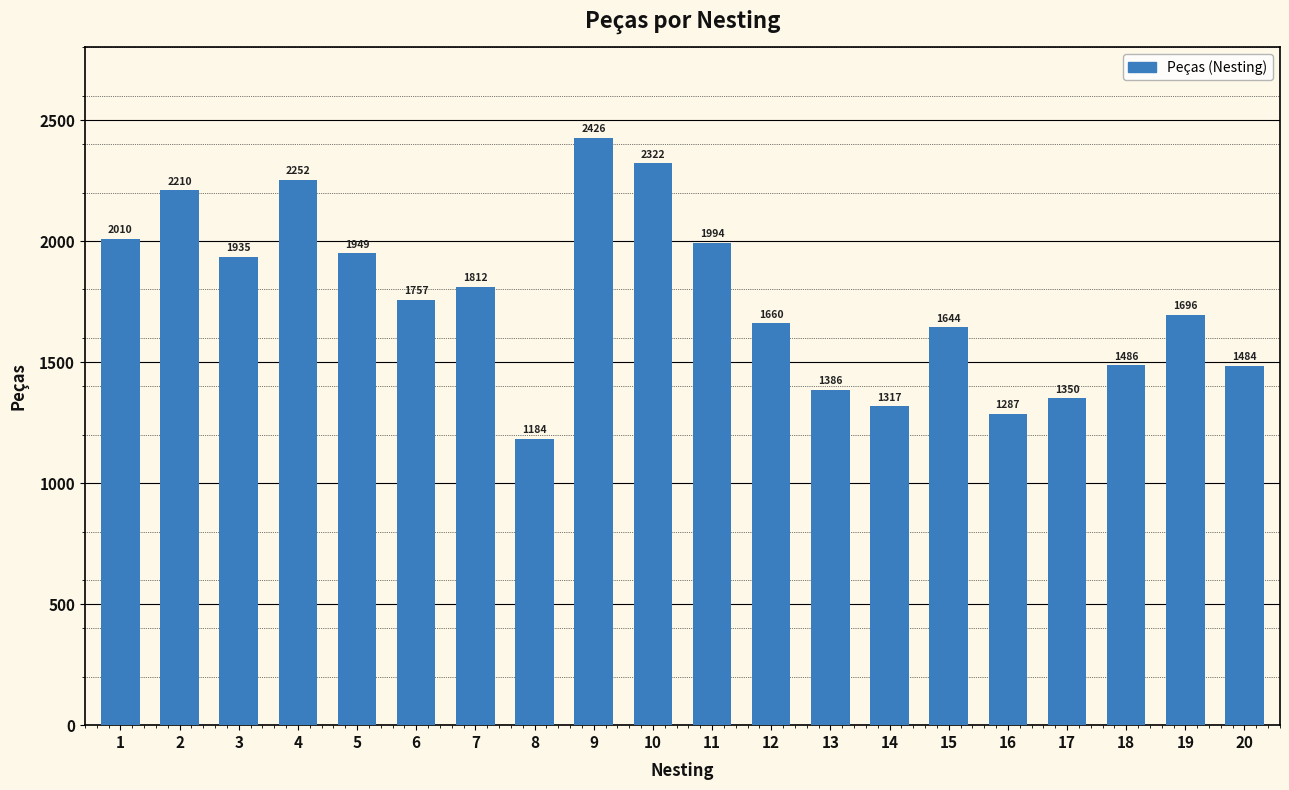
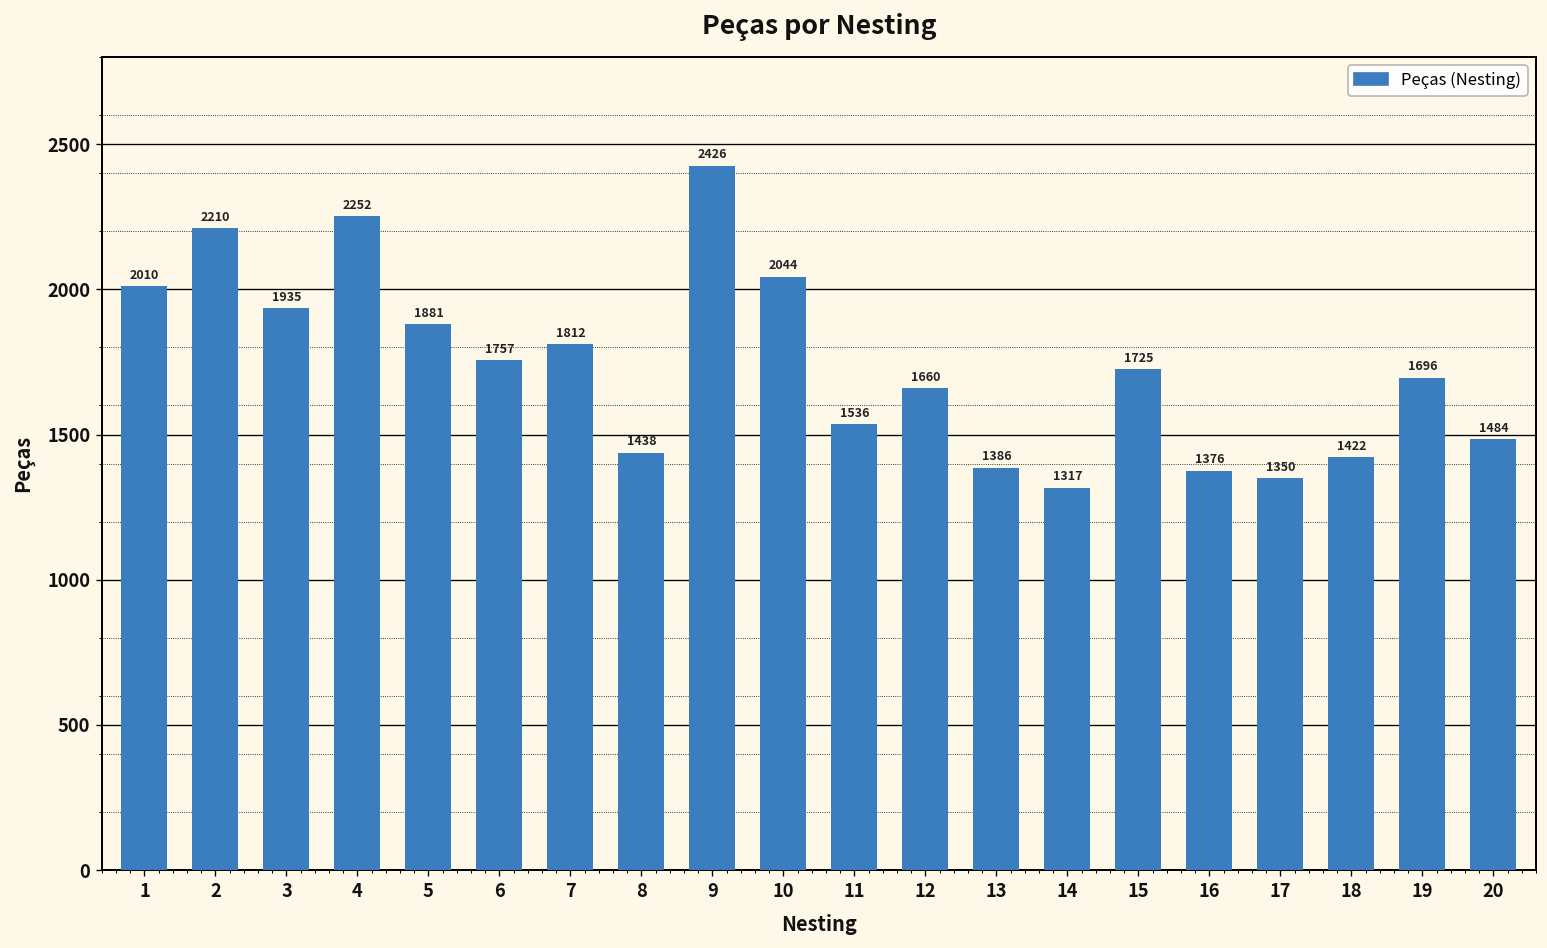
  {
    "1": 2010,
    "2": 2210,
    "3": 1935,
    "4": 2252,
-   "5": 1949,
+   "5": 1881,
    "6": 1757,
    "7": 1812,
-   "8": 1184,
+   "8": 1438,
    "9": 2426,
-   "10": 2322,
-   "11": 1994,
+   "10": 2044,
+   "11": 1536,
    "12": 1660,
    "13": 1386,
    "14": 1317,
-   "15": 1644,
-   "16": 1287,
+   "15": 1725,
+   "16": 1376,
    "17": 1350,
-   "18": 1486,
+   "18": 1422,
    "19": 1696,
    "20": 1484
  }
